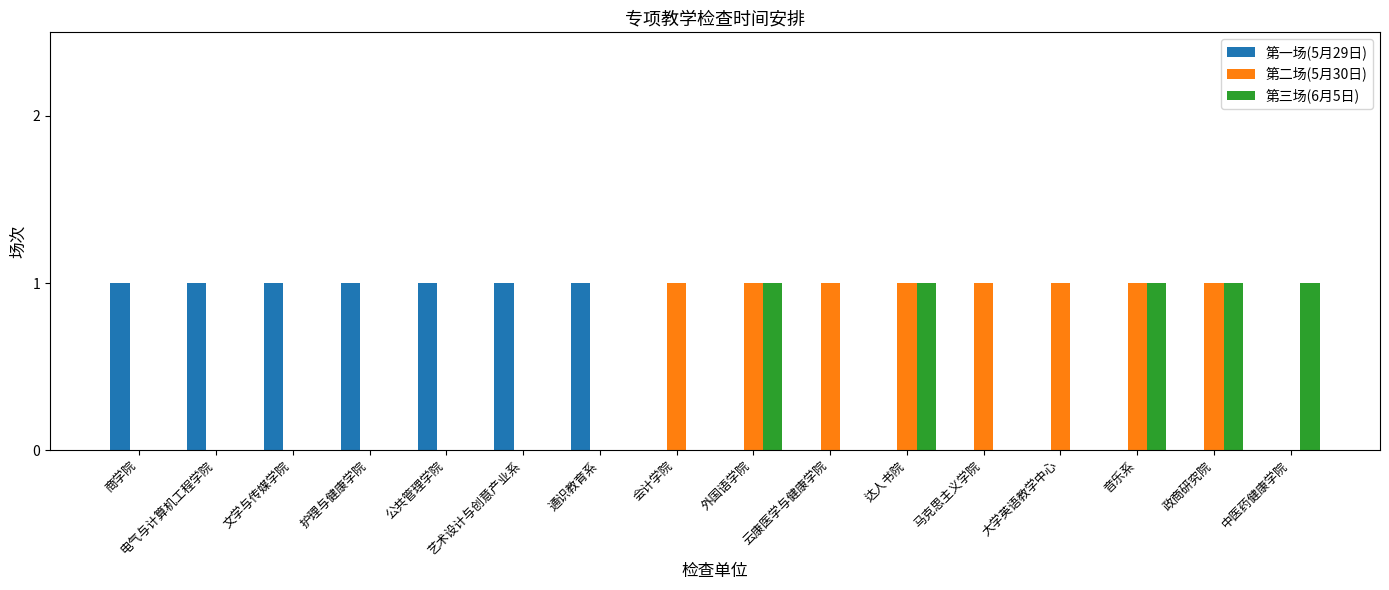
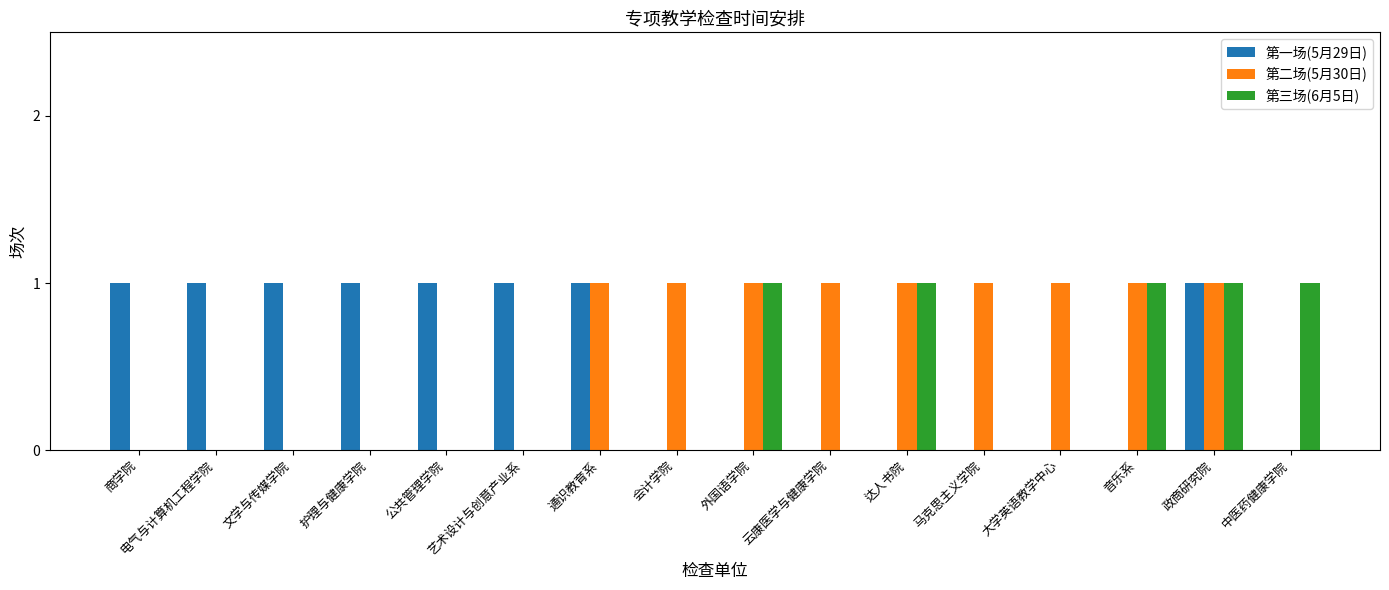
  {
    "第一场(5月29日)": {
      "商学院": 1,
      "电气与计算机工程学院": 1,
      "文学与传媒学院": 1,
      "护理与健康学院": 1,
      "公共管理学院": 1,
      "艺术设计与创意产业系": 1,
      "通识教育系": 1,
      "会计学院": 0,
      "外国语学院": 0,
      "云康医学与健康学院": 0,
      "达人书院": 0,
      "马克思主义学院": 0,
      "大学英语教学中心": 0,
      "音乐系": 0,
-     "政商研究院": 0,
+     "政商研究院": 1,
      "中医药健康学院": 0
    },
    "第二场(5月30日)": {
      "商学院": 0,
      "电气与计算机工程学院": 0,
      "文学与传媒学院": 0,
      "护理与健康学院": 0,
      "公共管理学院": 0,
      "艺术设计与创意产业系": 0,
-     "通识教育系": 0,
+     "通识教育系": 1,
      "会计学院": 1,
      "外国语学院": 1,
      "云康医学与健康学院": 1,
      "达人书院": 1,
      "马克思主义学院": 1,
      "大学英语教学中心": 1,
      "音乐系": 1,
      "政商研究院": 1,
      "中医药健康学院": 0
    },
    "第三场(6月5日)": {
      "商学院": 0,
      "电气与计算机工程学院": 0,
      "文学与传媒学院": 0,
      "护理与健康学院": 0,
      "公共管理学院": 0,
      "艺术设计与创意产业系": 0,
      "通识教育系": 0,
      "会计学院": 0,
      "外国语学院": 1,
      "云康医学与健康学院": 0,
      "达人书院": 1,
      "马克思主义学院": 0,
      "大学英语教学中心": 0,
      "音乐系": 1,
      "政商研究院": 1,
      "中医药健康学院": 1
    }
  }
